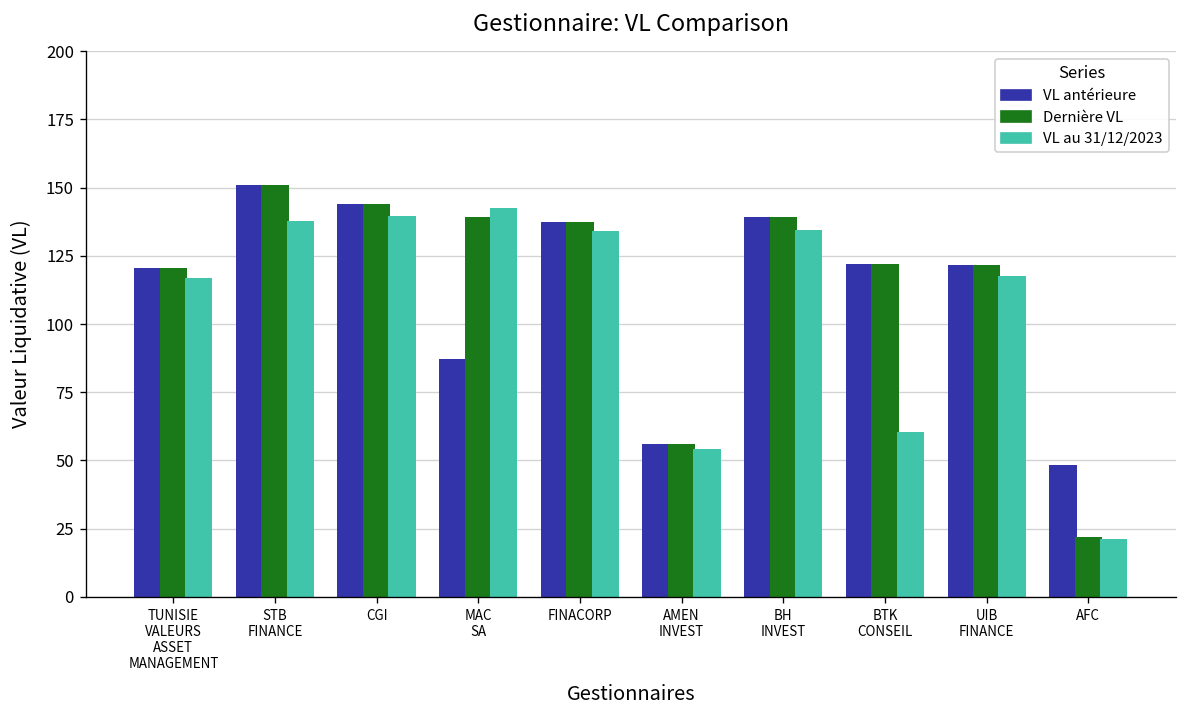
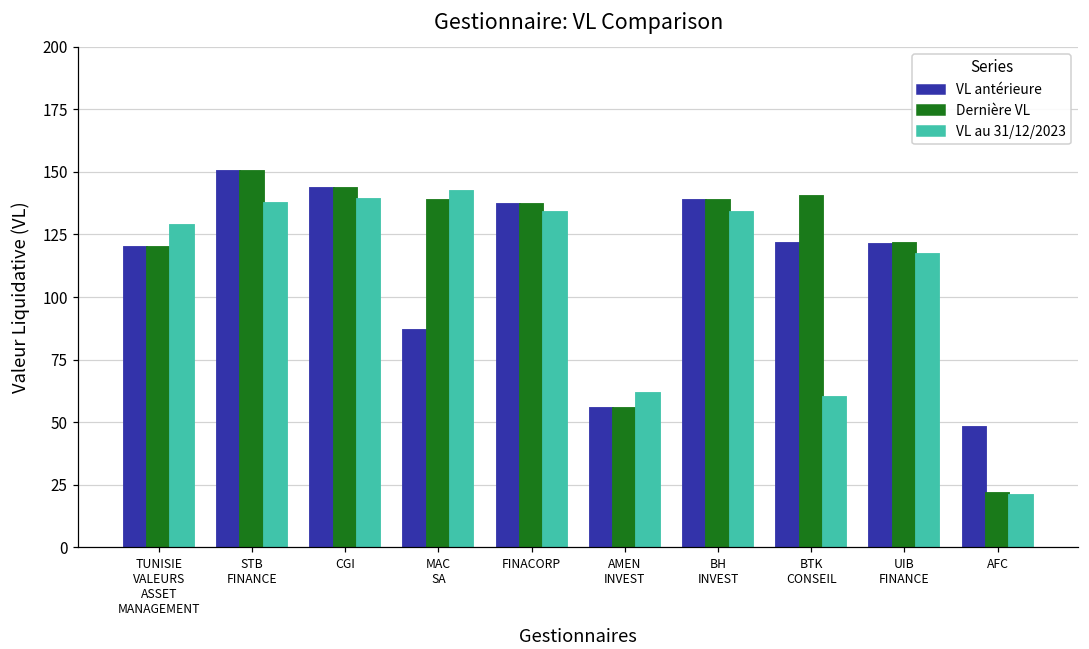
  {
    "VL antérieure": {
      "TUNISIE VALEURS ASSET MANAGEMENT": 120,
      "STB FINANCE": 151,
      "CGI": 143,
      "MAC SA": 87,
      "FINACORP": 137,
      "AMEN INVEST": 56,
      "BH INVEST": 139,
      "BTK CONSEIL": 122,
      "UIB FINANCE": 121,
      "AFC": 48
    },
    "Dernière VL": {
      "TUNISIE VALEURS ASSET MANAGEMENT": 120,
      "STB FINANCE": 151,
      "CGI": 143,
      "MAC SA": 139,
      "FINACORP": 137,
      "AMEN INVEST": 56,
      "BH INVEST": 139,
-     "BTK CONSEIL": 122,
+     "BTK CONSEIL": 140,
      "UIB FINANCE": 121,
      "AFC": 21
    },
    "VL au 31/12/2023": {
-     "TUNISIE VALEURS ASSET MANAGEMENT": 116,
+     "TUNISIE VALEURS ASSET MANAGEMENT": 129,
      "STB FINANCE": 137,
      "CGI": 139,
      "MAC SA": 142,
      "FINACORP": 134,
-     "AMEN INVEST": 54,
+     "AMEN INVEST": 61,
      "BH INVEST": 134,
      "BTK CONSEIL": 60,
      "UIB FINANCE": 117,
      "AFC": 21
    }
  }
